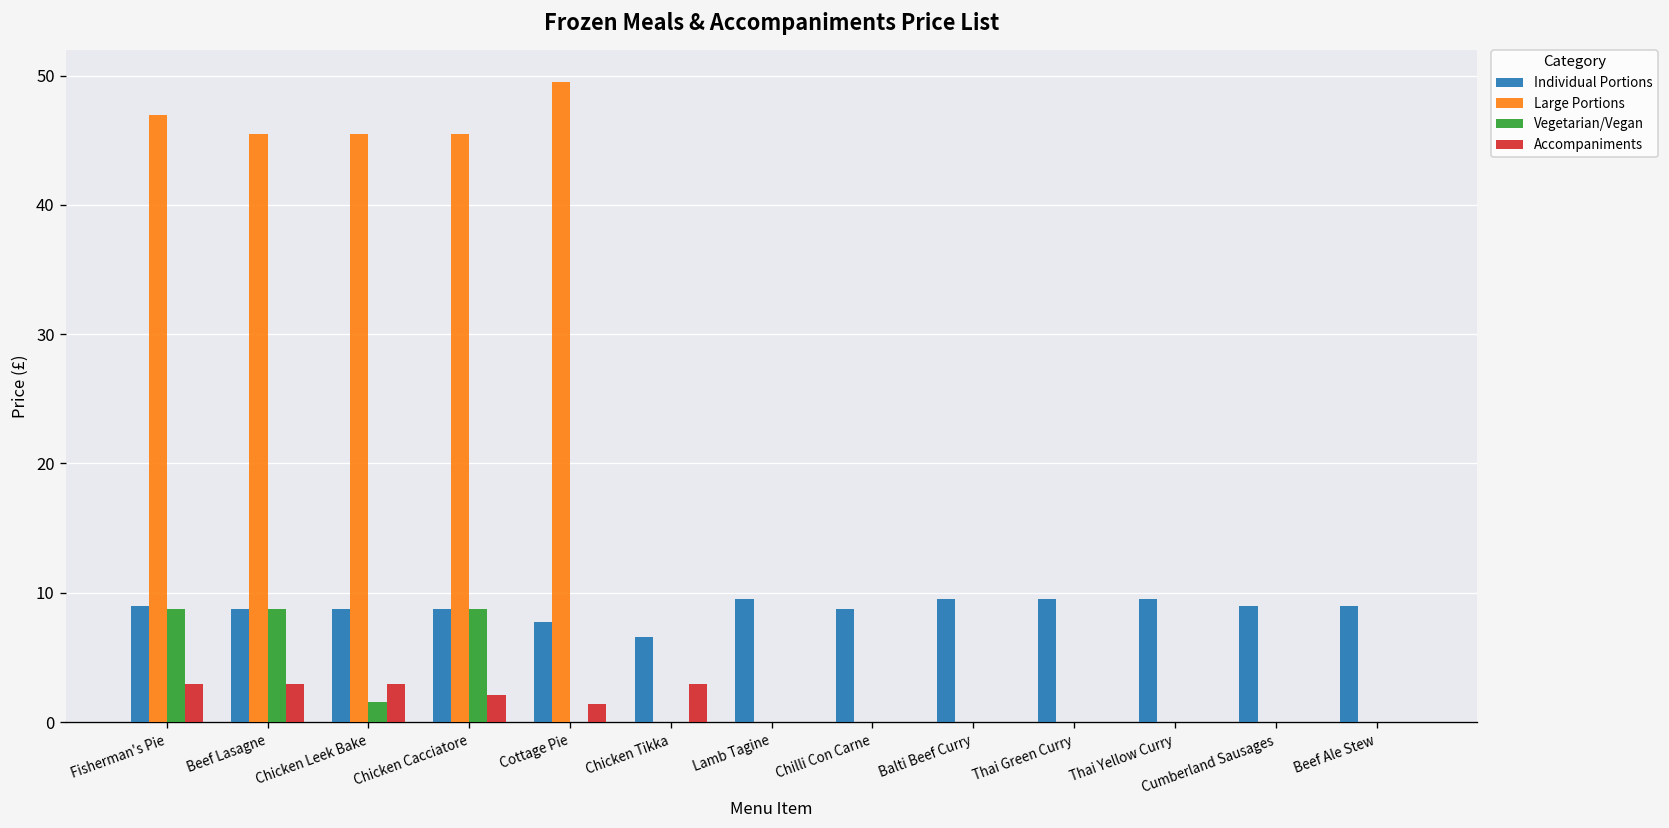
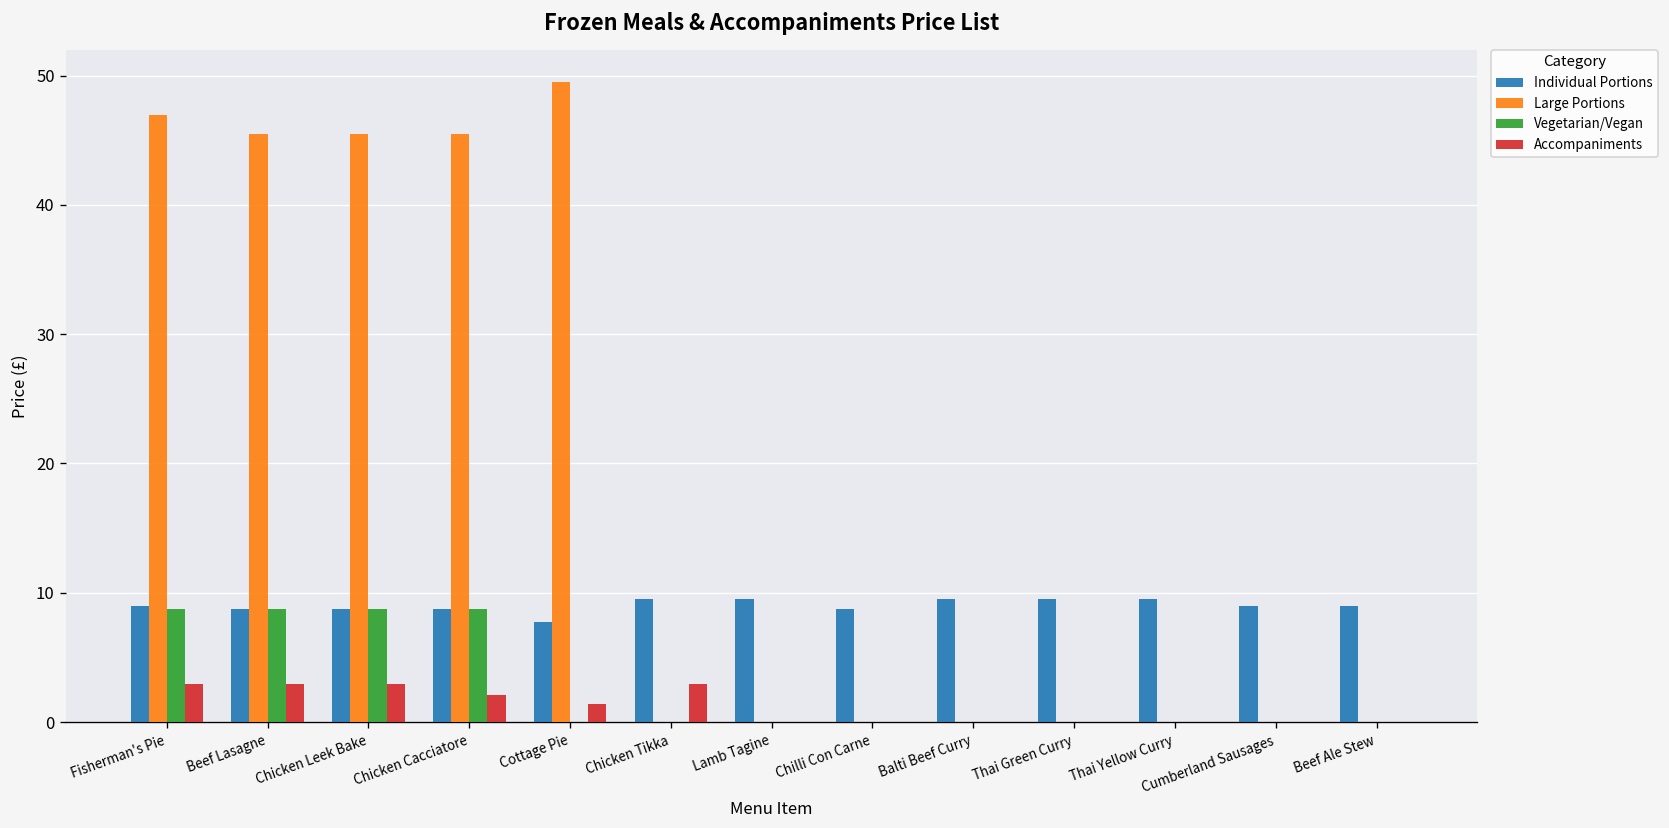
  {
    "Individual Portions": {
      "Fisherman's Pie": 9.0,
      "Beef Lasagne": 8.8,
      "Chicken Leek Bake": 8.8,
      "Chicken Cacciatore": 8.8,
      "Cottage Pie": 7.7,
-     "Chicken Tikka": 6.6,
+     "Chicken Tikka": 9.5,
      "Lamb Tagine": 9.5,
      "Chilli Con Carne": 8.8,
      "Balti Beef Curry": 9.5,
      "Thai Green Curry": 9.5,
      "Thai Yellow Curry": 9.5,
      "Cumberland Sausages": 9.0,
      "Beef Ale Stew": 9.0
    },
    "Large Portions": {
      "Fisherman's Pie": 47.0,
      "Beef Lasagne": 45.5,
      "Chicken Leek Bake": 45.5,
      "Chicken Cacciatore": 45.5,
      "Cottage Pie": 49.5,
      "Chicken Tikka": 0.0,
      "Lamb Tagine": 0.0,
      "Chilli Con Carne": 0.0,
      "Balti Beef Curry": 0.0,
      "Thai Green Curry": 0.0,
      "Thai Yellow Curry": 0.0,
      "Cumberland Sausages": 0.0,
      "Beef Ale Stew": 0.0
    },
    "Vegetarian/Vegan": {
      "Fisherman's Pie": 8.8,
      "Beef Lasagne": 8.8,
-     "Chicken Leek Bake": 1.6,
+     "Chicken Leek Bake": 8.8,
      "Chicken Cacciatore": 8.8,
      "Cottage Pie": 0.0,
      "Chicken Tikka": 0.0,
      "Lamb Tagine": 0.0,
      "Chilli Con Carne": 0.0,
      "Balti Beef Curry": 0.0,
      "Thai Green Curry": 0.0,
      "Thai Yellow Curry": 0.0,
      "Cumberland Sausages": 0.0,
      "Beef Ale Stew": 0.0
    },
    "Accompaniments": {
      "Fisherman's Pie": 3.0,
      "Beef Lasagne": 3.0,
      "Chicken Leek Bake": 3.0,
      "Chicken Cacciatore": 2.1,
      "Cottage Pie": 1.4,
      "Chicken Tikka": 3.0,
      "Lamb Tagine": 0.0,
      "Chilli Con Carne": 0.0,
      "Balti Beef Curry": 0.0,
      "Thai Green Curry": 0.0,
      "Thai Yellow Curry": 0.0,
      "Cumberland Sausages": 0.0,
      "Beef Ale Stew": 0.0
    }
  }
